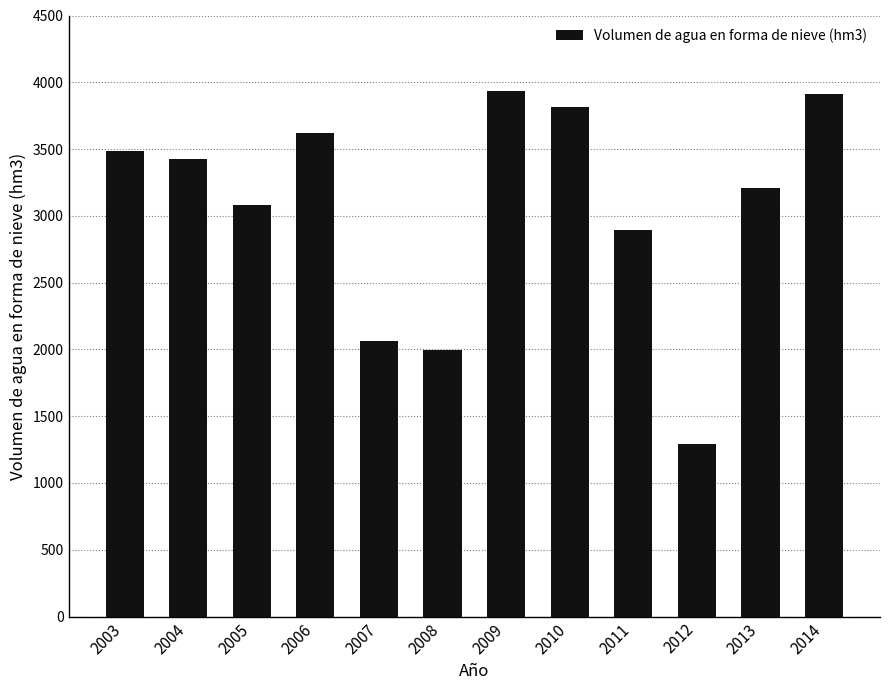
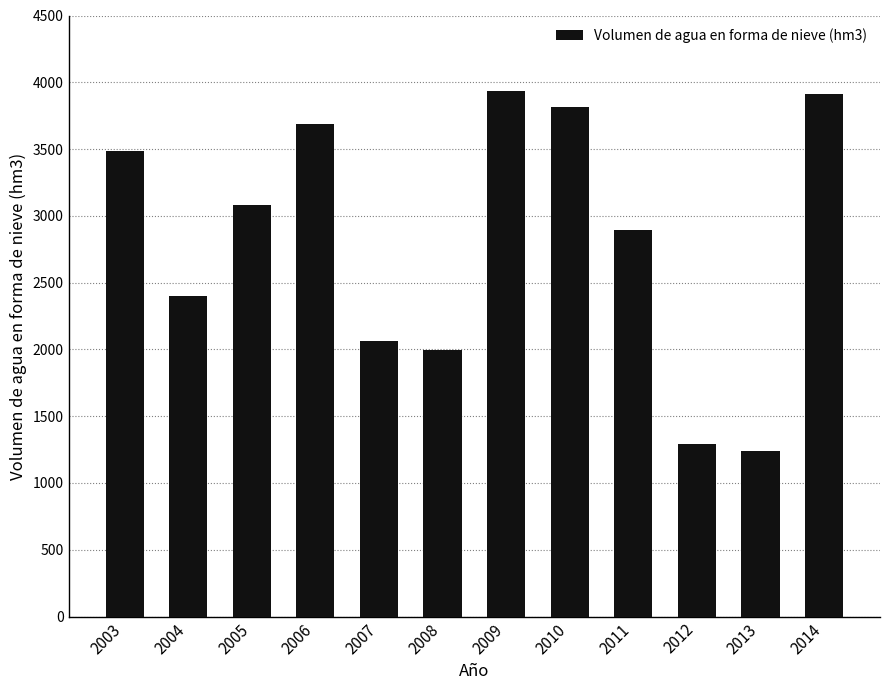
  {
    "2003": 3490,
-   "2004": 3430,
+   "2004": 2400,
    "2005": 3080,
-   "2006": 3620,
+   "2006": 3680,
    "2007": 2070,
    "2008": 1990,
    "2009": 3940,
    "2010": 3810,
    "2011": 2890,
    "2012": 1290,
-   "2013": 3210,
+   "2013": 1240,
    "2014": 3910
  }
